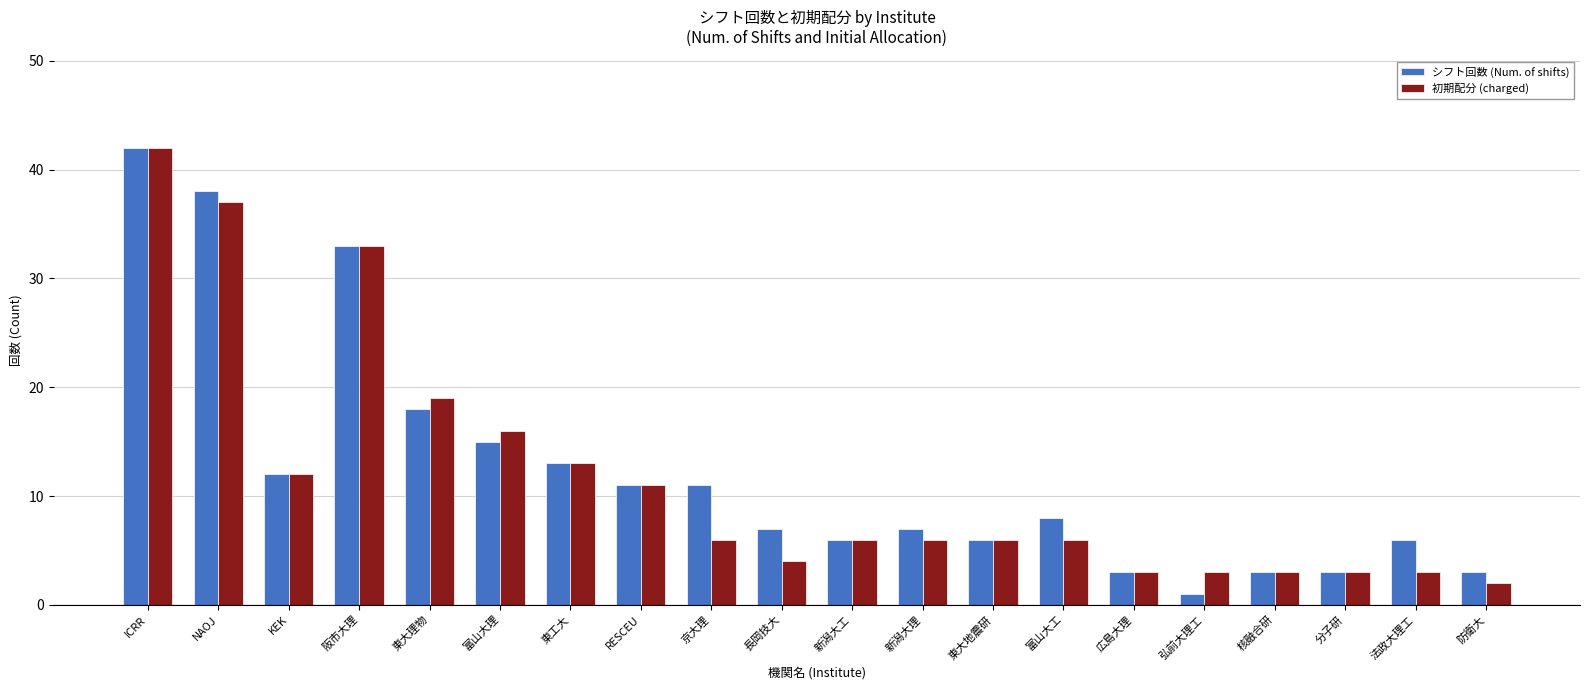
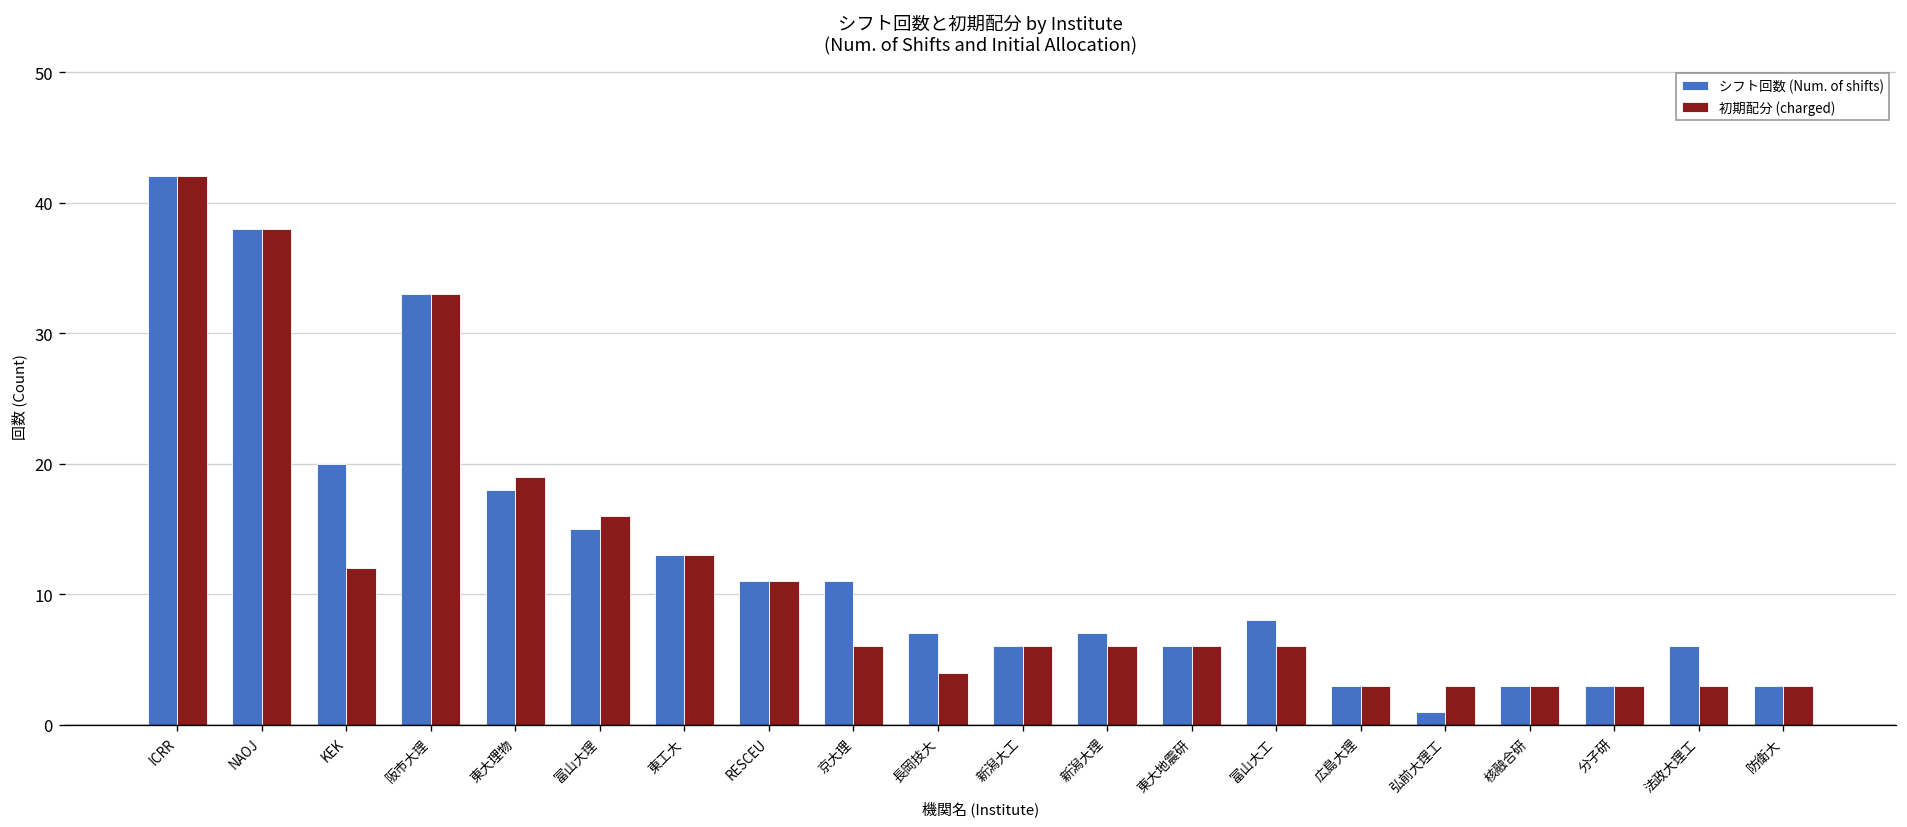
  {
    "シフト回数 (Num. of shifts)": {
      "ICRR": 42,
      "NAOJ": 38,
-     "KEK": 12,
+     "KEK": 20,
      "阪市大理": 33,
      "東大理物": 18,
      "富山大理": 15,
      "東工大": 13,
      "RESCEU": 11,
      "京大理": 11,
      "長岡技大": 7,
      "新潟大工": 6,
      "新潟大理": 7,
      "東大地震研": 6,
      "富山大工": 8,
      "広島大理": 3,
      "弘前大理工": 1,
      "核融合研": 3,
      "分子研": 3,
      "法政大理工": 6,
      "防衛大": 3
    },
    "初期配分 (charged)": {
      "ICRR": 42,
-     "NAOJ": 37,
+     "NAOJ": 38,
      "KEK": 12,
      "阪市大理": 33,
      "東大理物": 19,
      "富山大理": 16,
      "東工大": 13,
      "RESCEU": 11,
      "京大理": 6,
      "長岡技大": 4,
      "新潟大工": 6,
      "新潟大理": 6,
      "東大地震研": 6,
      "富山大工": 6,
      "広島大理": 3,
      "弘前大理工": 3,
      "核融合研": 3,
      "分子研": 3,
      "法政大理工": 3,
-     "防衛大": 2
+     "防衛大": 3
    }
  }
